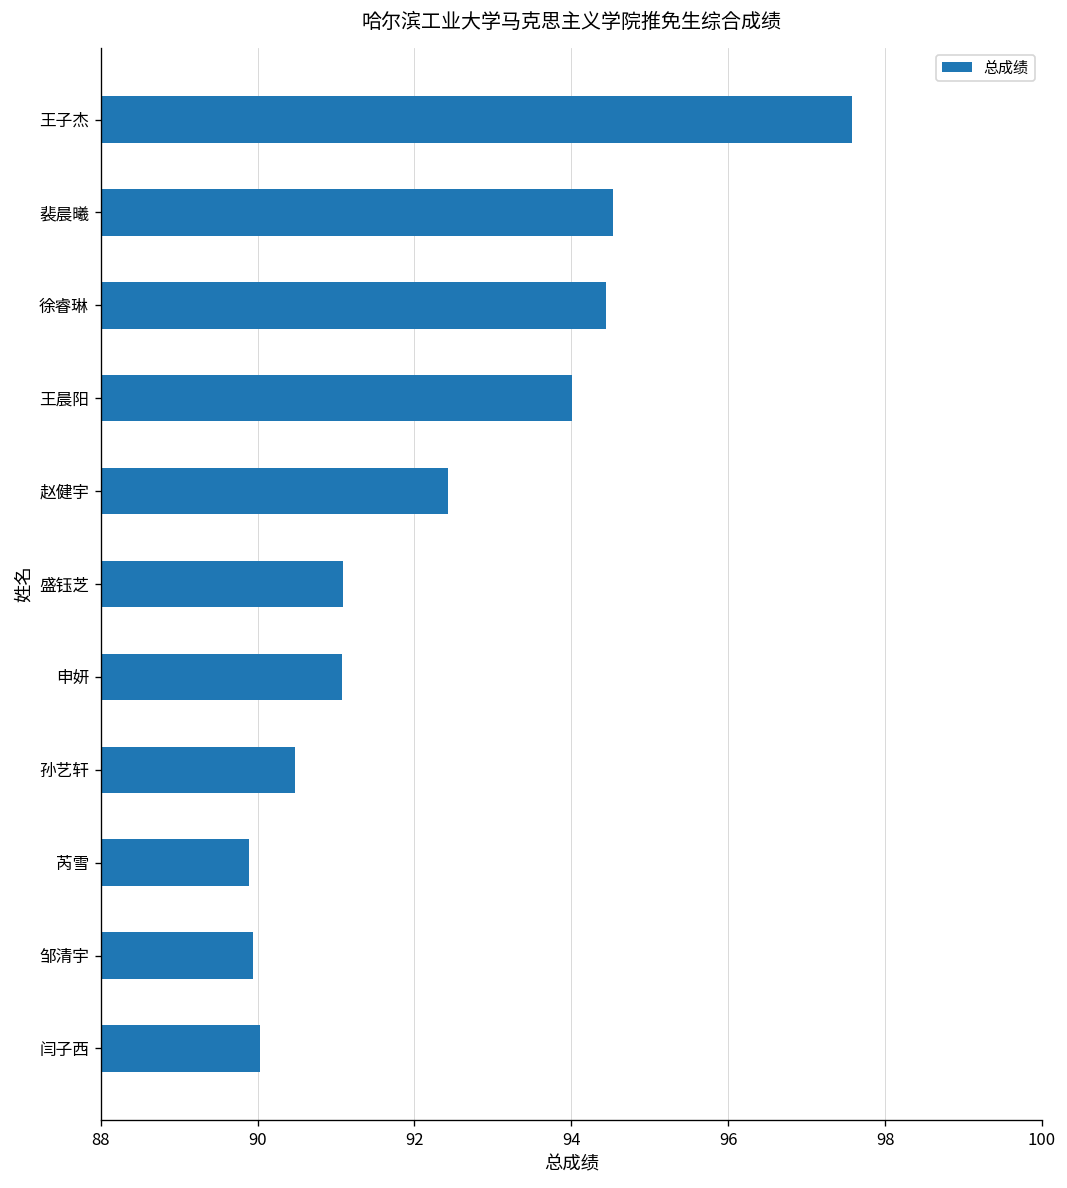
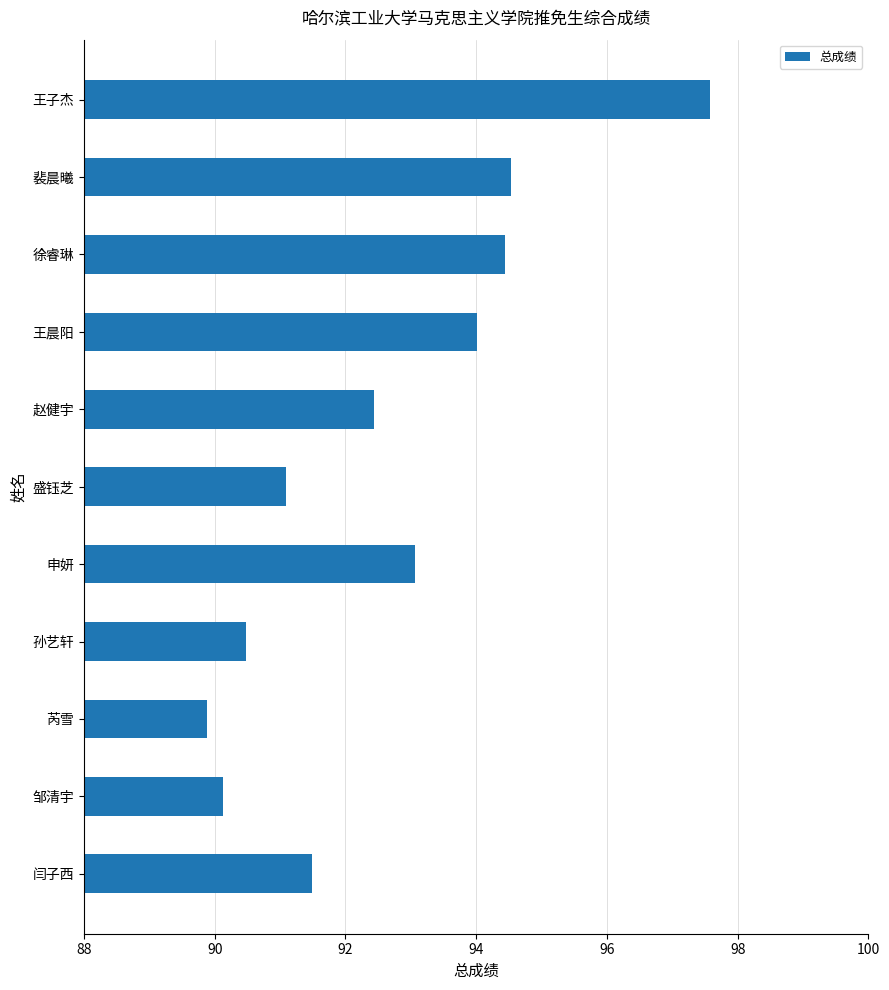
  {
    "王子杰": 97.6,
    "裴晨曦": 94.5,
    "徐睿琳": 94.4,
    "王晨阳": 94.0,
    "赵健宇": 92.4,
    "盛钰芝": 91.1,
-   "申妍": 91.1,
+   "申妍": 93.1,
    "孙艺轩": 90.5,
    "芮雪": 89.9,
-   "邹清宇": 89.9,
-   "闫子西": 90.0
+   "邹清宇": 90.1,
+   "闫子西": 91.5
  }
